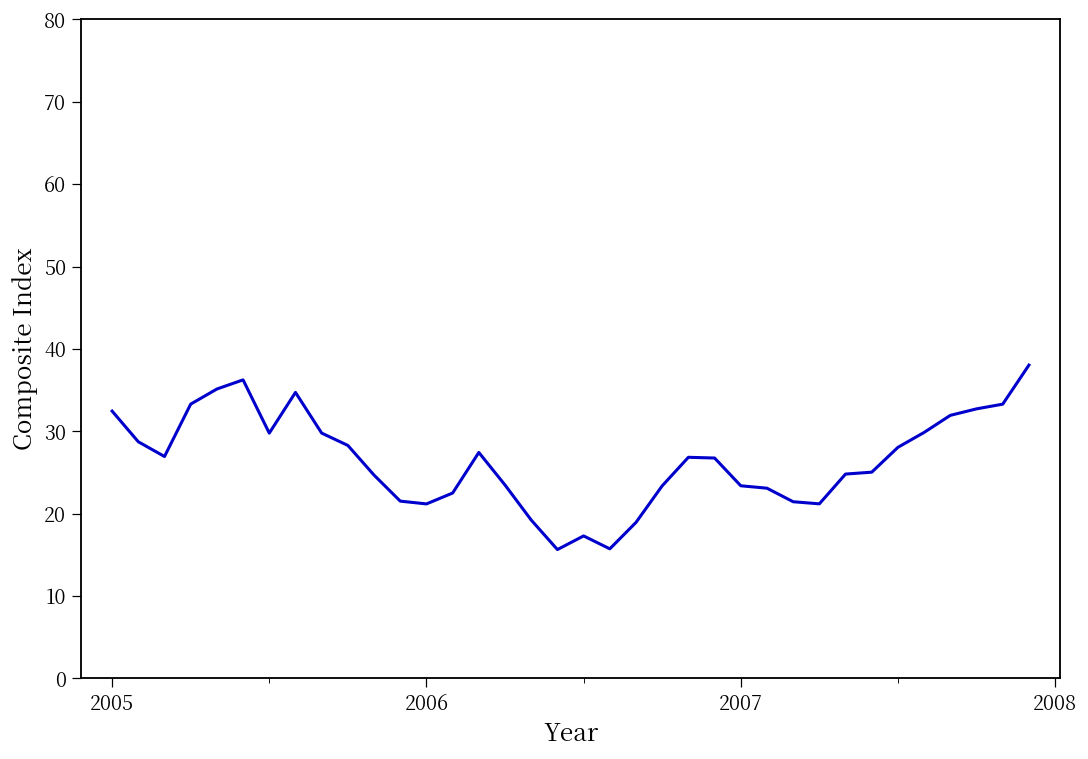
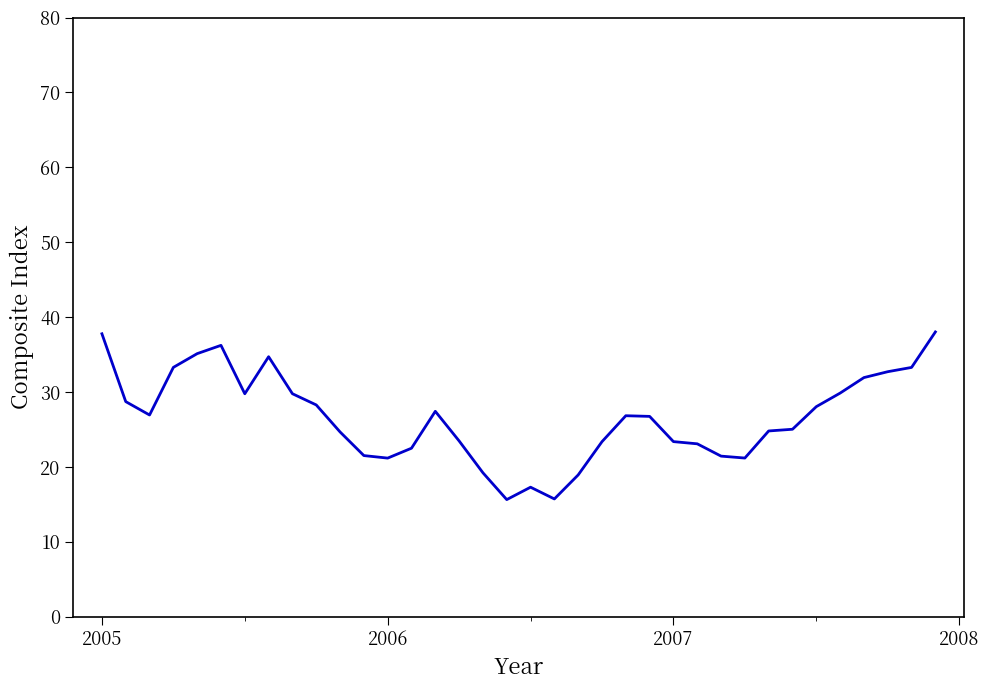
  {
-   "2005": 32,
+   "2005": 38,
    "2006": 21,
    "2007": 23
  }
